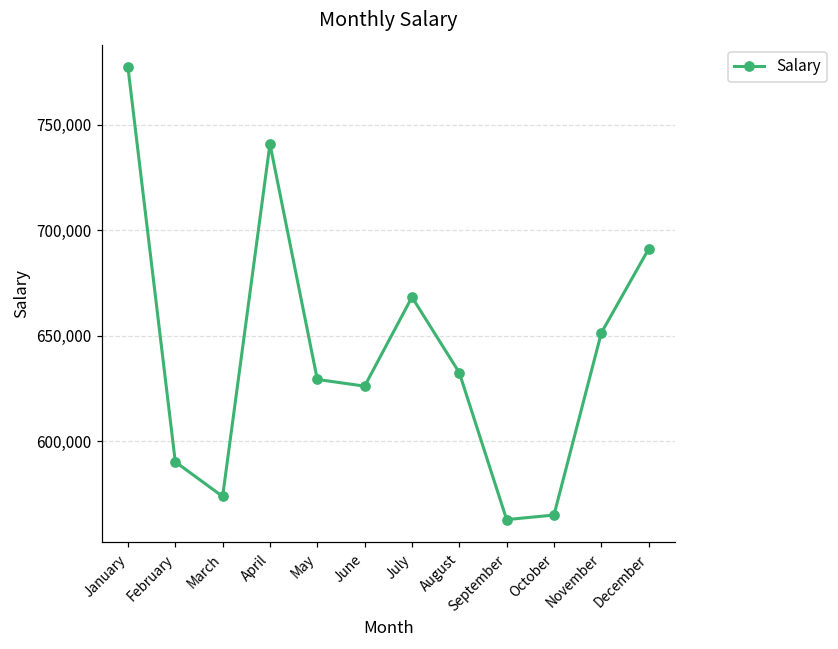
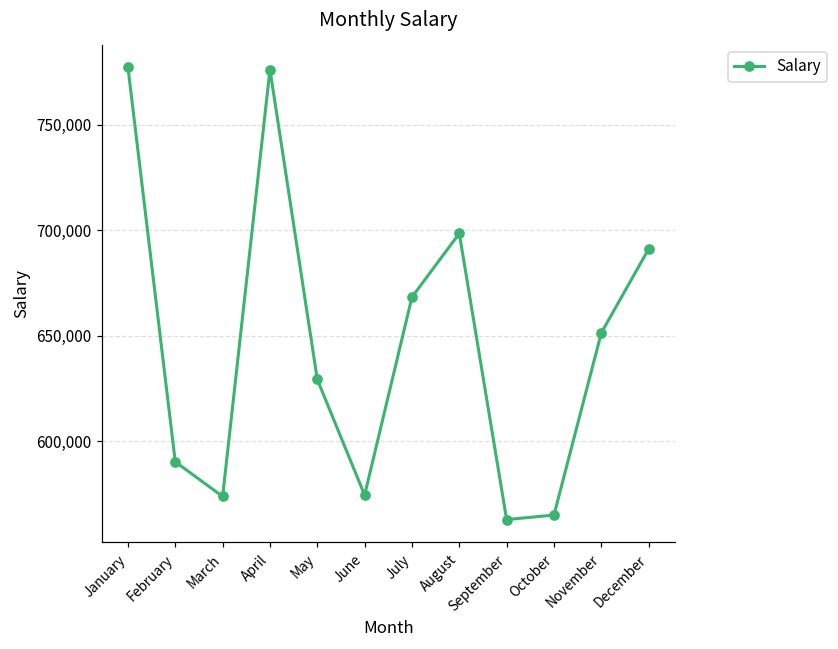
  {
    "January": "777,000",
    "February": "590,000",
    "March": "574,000",
-   "April": "741,000",
+   "April": "776,000",
    "May": "629,000",
-   "June": "626,000",
+   "June": "574,000",
    "July": "668,000",
-   "August": "633,000",
+   "August": "699,000",
    "September": "563,000",
    "October": "565,000",
    "November": "651,000",
    "December": "691,000"
  }
